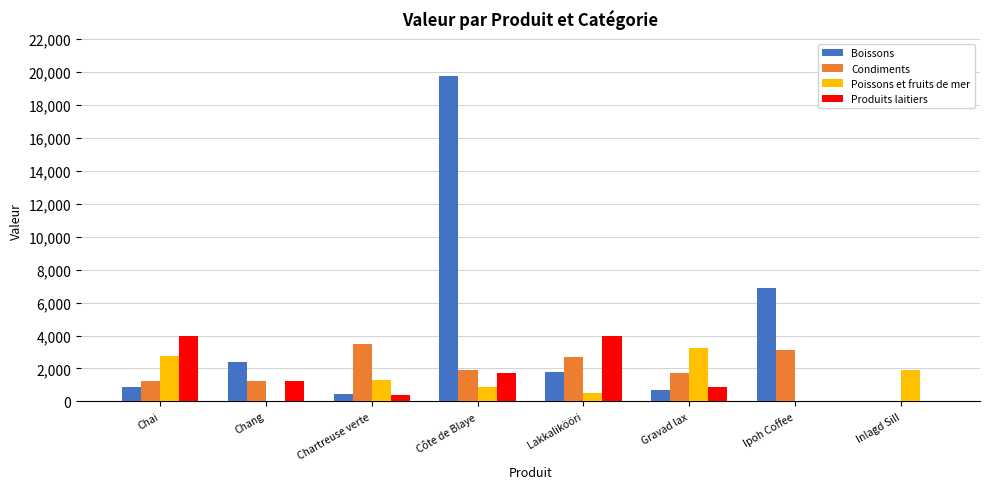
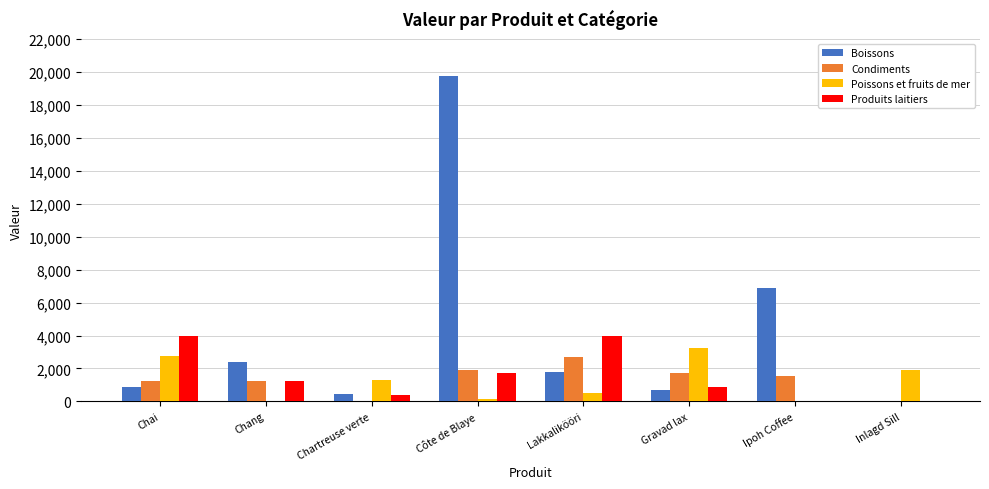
  {
    "Boissons": {
      "Chai": "900",
      "Chang": "2,400",
      "Chartreuse verte": "500",
      "Côte de Blaye": "19,800",
      "Lakkalikööri": "1,800",
      "Gravad lax": "700",
      "Ipoh Coffee": "6,900"
    },
    "Condiments": {
      "Chai": "1,300",
      "Chang": "1,200",
-     "Chartreuse verte": "3,500",
+     "Chartreuse verte": "0",
      "Côte de Blaye": "1,900",
      "Lakkalikööri": "2,700",
      "Gravad lax": "1,700",
-     "Ipoh Coffee": "3,100",
+     "Ipoh Coffee": "1,500",
      "Inlagd Sill": "0"
    },
    "Poissons et fruits de mer": {
      "Chai": "2,800",
      "Chang": "0",
      "Chartreuse verte": "1,300",
-     "Côte de Blaye": "900",
+     "Côte de Blaye": "200",
      "Lakkalikööri": "500",
      "Gravad lax": "3,300",
      "Ipoh Coffee": "0",
      "Inlagd Sill": "1,900"
    },
    "Produits laitiers": {
      "Chai": "4,000",
      "Chang": "1,300",
      "Chartreuse verte": "400",
      "Côte de Blaye": "1,700",
      "Lakkalikööri": "4,000",
      "Gravad lax": "900",
      "Ipoh Coffee": "0",
      "Inlagd Sill": "0"
    }
  }
